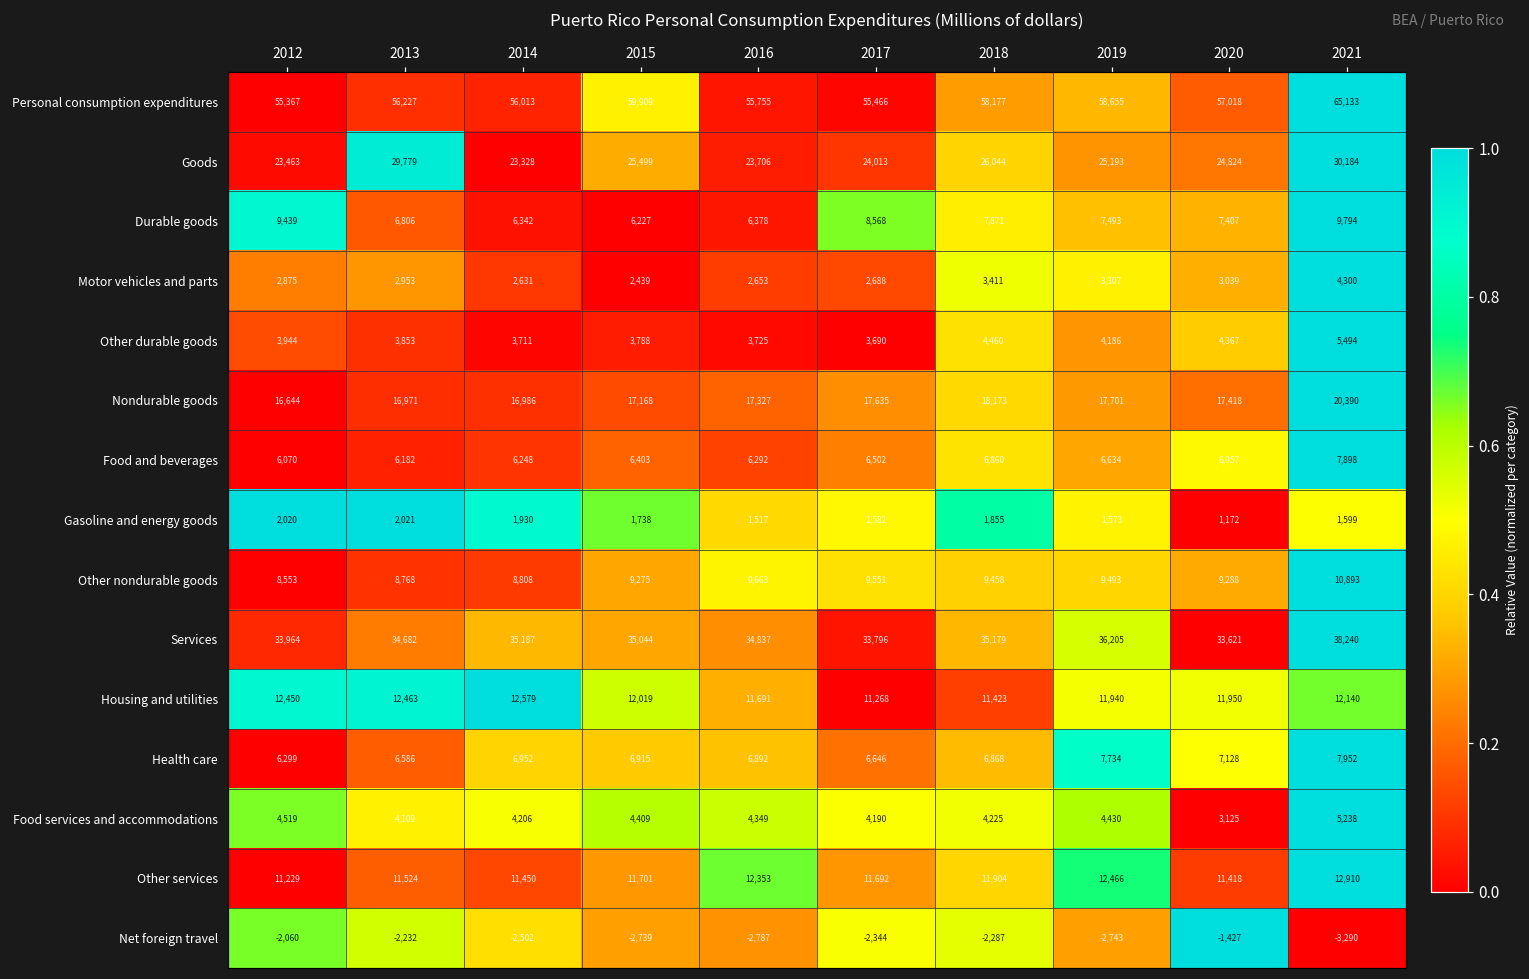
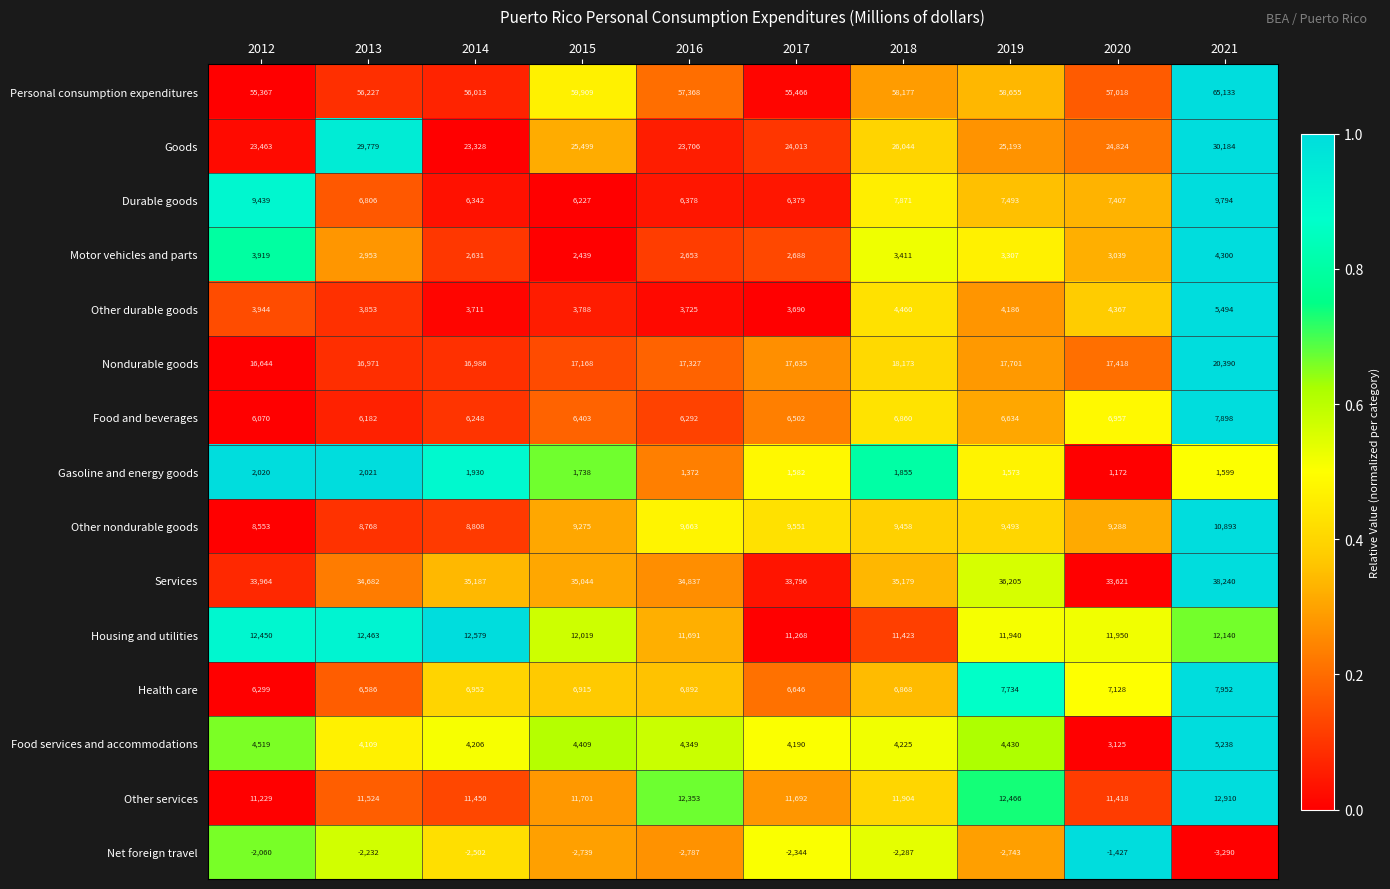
  {
    "Personal consumption expenditures": {
      "2012": "55,367",
      "2013": "56,227",
      "2014": "56,013",
      "2015": "59,909",
-     "2016": "55,755",
+     "2016": "57,368",
      "2017": "55,466",
      "2018": "58,177",
      "2019": "58,655",
      "2020": "57,018",
      "2021": "65,133"
    },
    "Goods": {
      "2012": "23,463",
      "2013": "29,779",
      "2014": "23,328",
      "2015": "25,499",
      "2016": "23,706",
      "2017": "24,013",
      "2018": "26,044",
      "2019": "25,193",
      "2020": "24,824",
      "2021": "30,184"
    },
    "Durable goods": {
      "2012": "9,439",
      "2013": "6,806",
      "2014": "6,342",
      "2015": "6,227",
      "2016": "6,378",
-     "2017": "8,568",
+     "2017": "6,379",
      "2018": "7,871",
      "2019": "7,493",
      "2020": "7,407",
      "2021": "9,794"
    },
    "Motor vehicles and parts": {
-     "2012": "2,875",
+     "2012": "3,919",
      "2013": "2,953",
      "2014": "2,631",
      "2015": "2,439",
      "2016": "2,653",
      "2017": "2,688",
      "2018": "3,411",
      "2019": "3,307",
      "2020": "3,039",
      "2021": "4,300"
    },
    "Other durable goods": {
      "2012": "3,944",
      "2013": "3,853",
      "2014": "3,711",
      "2015": "3,788",
      "2016": "3,725",
      "2017": "3,690",
      "2018": "4,460",
      "2019": "4,186",
      "2020": "4,367",
      "2021": "5,494"
    },
    "Nondurable goods": {
      "2012": "16,644",
      "2013": "16,971",
      "2014": "16,986",
      "2015": "17,168",
      "2016": "17,327",
      "2017": "17,635",
      "2018": "18,173",
      "2019": "17,701",
      "2020": "17,418",
      "2021": "20,390"
    },
    "Food and beverages": {
      "2012": "6,070",
      "2013": "6,182",
      "2014": "6,248",
      "2015": "6,403",
      "2016": "6,292",
      "2017": "6,502",
      "2018": "6,860",
      "2019": "6,634",
      "2020": "6,957",
      "2021": "7,898"
    },
    "Gasoline and energy goods": {
      "2012": "2,020",
      "2013": "2,021",
      "2014": "1,930",
      "2015": "1,738",
-     "2016": "1,517",
+     "2016": "1,372",
      "2017": "1,582",
      "2018": "1,855",
      "2019": "1,573",
      "2020": "1,172",
      "2021": "1,599"
    },
    "Other nondurable goods": {
      "2012": "8,553",
      "2013": "8,768",
      "2014": "8,808",
      "2015": "9,275",
      "2016": "9,663",
      "2017": "9,551",
      "2018": "9,458",
      "2019": "9,493",
      "2020": "9,288",
      "2021": "10,893"
    },
    "Services": {
      "2012": "33,964",
      "2013": "34,682",
      "2014": "35,187",
      "2015": "35,044",
      "2016": "34,837",
      "2017": "33,796",
      "2018": "35,179",
      "2019": "36,205",
      "2020": "33,621",
      "2021": "38,240"
    },
    "Housing and utilities": {
      "2012": "12,450",
      "2013": "12,463",
      "2014": "12,579",
      "2015": "12,019",
      "2016": "11,691",
      "2017": "11,268",
      "2018": "11,423",
      "2019": "11,940",
      "2020": "11,950",
      "2021": "12,140"
    },
    "Health care": {
      "2012": "6,299",
      "2013": "6,586",
      "2014": "6,952",
      "2015": "6,915",
      "2016": "6,892",
      "2017": "6,646",
      "2018": "6,868",
      "2019": "7,734",
      "2020": "7,128",
      "2021": "7,952"
    },
    "Food services and accommodations": {
      "2012": "4,519",
      "2013": "4,109",
      "2014": "4,206",
      "2015": "4,409",
      "2016": "4,349",
      "2017": "4,190",
      "2018": "4,225",
      "2019": "4,430",
      "2020": "3,125",
      "2021": "5,238"
    },
    "Other services": {
      "2012": "11,229",
      "2013": "11,524",
      "2014": "11,450",
      "2015": "11,701",
      "2016": "12,353",
      "2017": "11,692",
      "2018": "11,904",
      "2019": "12,466",
      "2020": "11,418",
      "2021": "12,910"
    },
    "Net foreign travel": {
      "2012": "-2,060",
      "2013": "-2,232",
      "2014": "-2,502",
      "2015": "-2,739",
      "2016": "-2,787",
      "2017": "-2,344",
      "2018": "-2,287",
      "2019": "-2,743",
      "2020": "-1,427",
      "2021": "-3,290"
    }
  }
